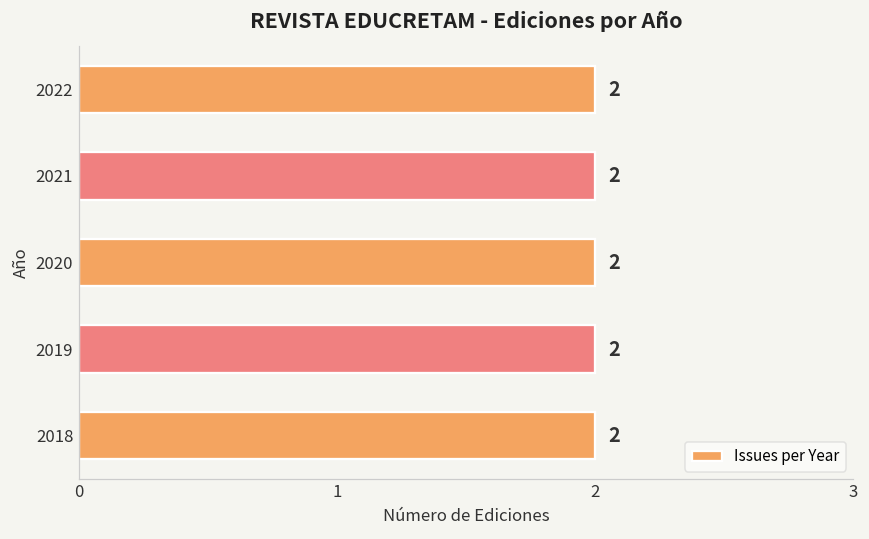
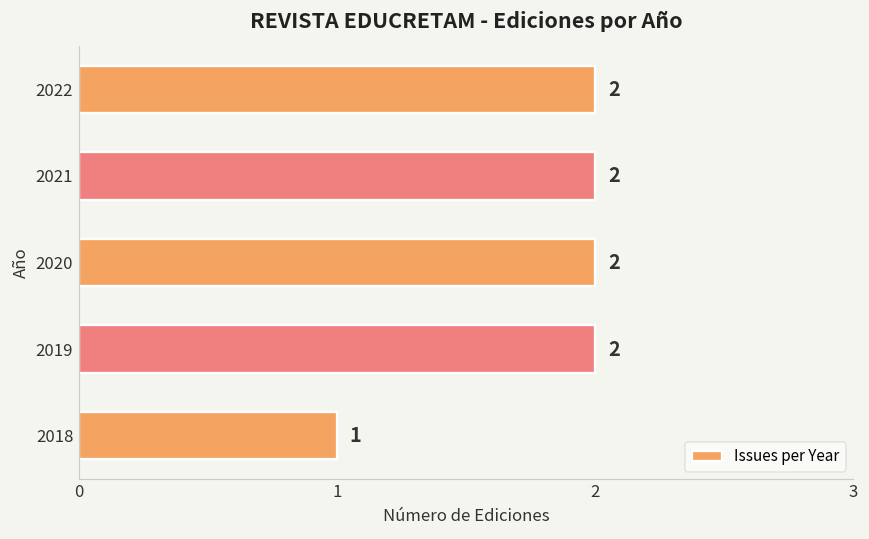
  {
    "2022": 2,
    "2021": 2,
    "2020": 2,
    "2019": 2,
-   "2018": 2
+   "2018": 1
  }
